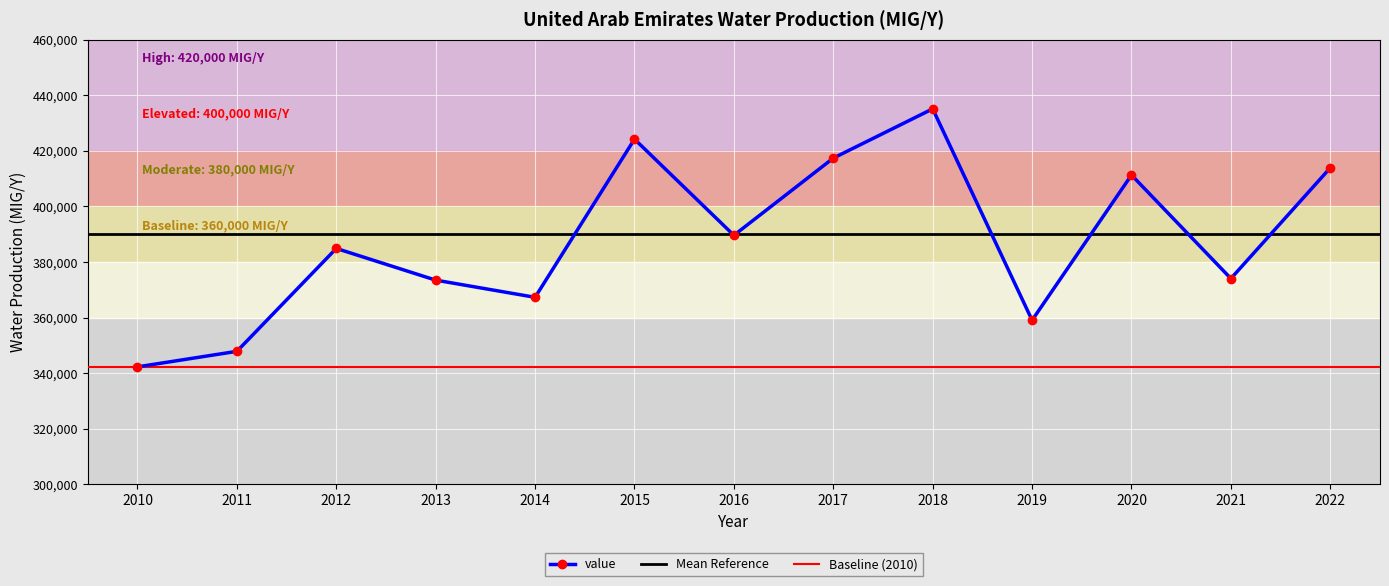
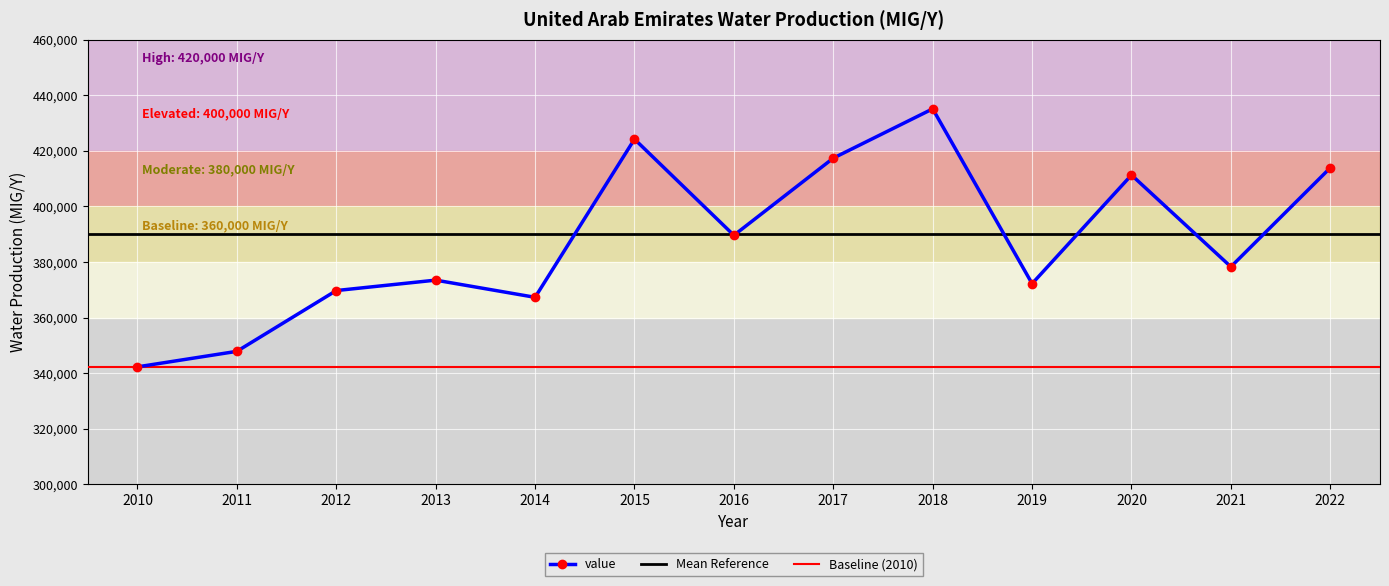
  {
    "2010": "342,000",
    "2011": "348,000",
-   "2012": "385,000",
+   "2012": "370,000",
    "2013": "373,000",
    "2014": "367,000",
    "2015": "424,000",
    "2016": "390,000",
    "2017": "417,000",
    "2018": "435,000",
-   "2019": "359,000",
+   "2019": "372,000",
    "2020": "411,000",
-   "2021": "374,000",
+   "2021": "378,000",
    "2022": "414,000"
  }
